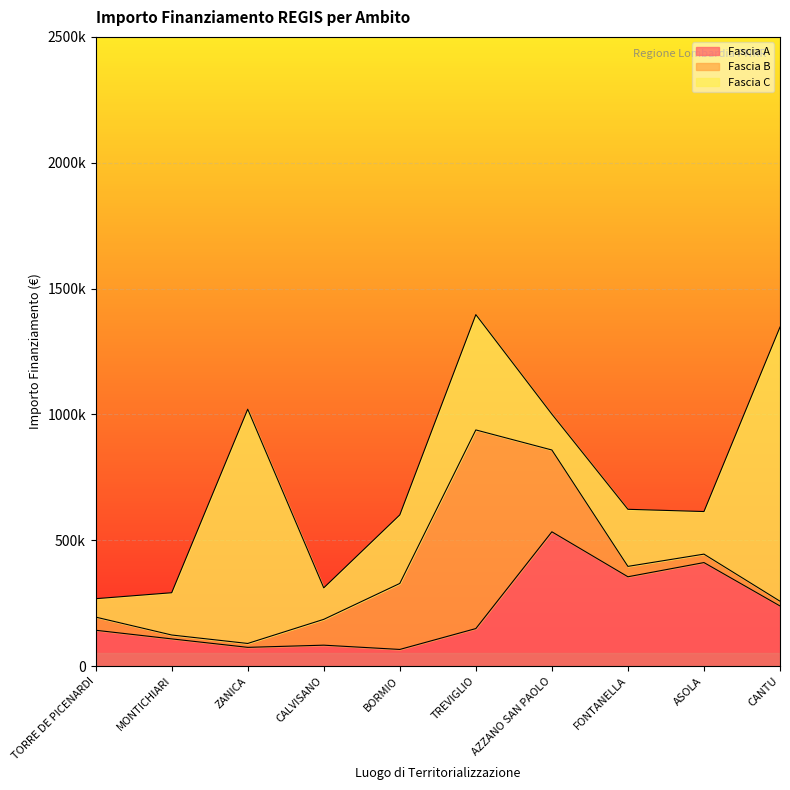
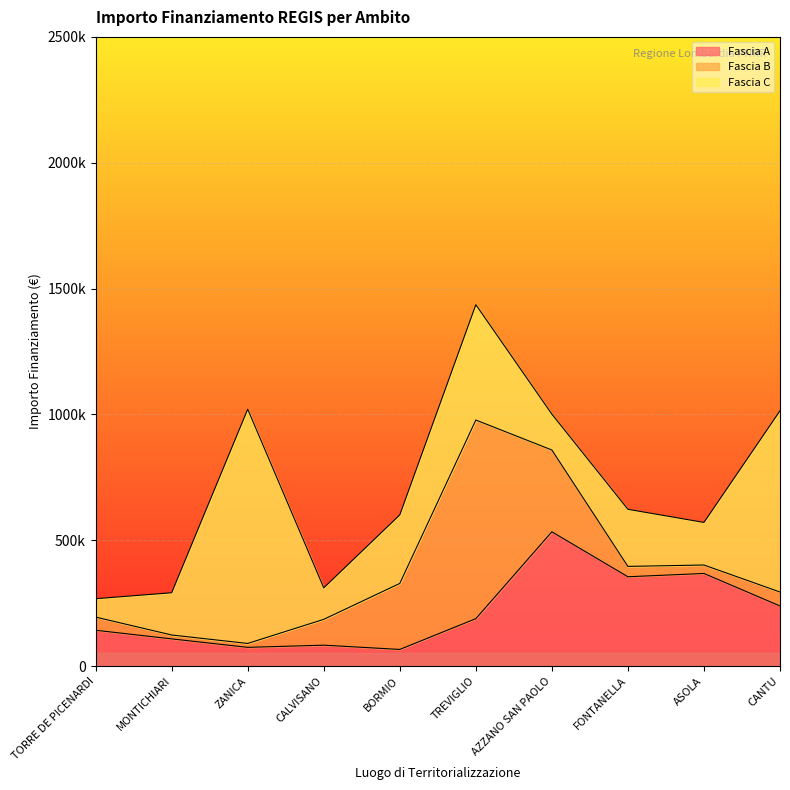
  {
    "Fascia A": {
      "TORRE DE PICENARDI": 140000,
      "MONTICHIARI": 110000,
      "ZANICA": 70000,
      "CALVISANO": 80000,
      "BORMIO": 70000,
-     "TREVIGLIO": 150000,
+     "TREVIGLIO": 190000,
      "AZZANO SAN PAOLO": 530000,
      "FONTANELLA": 350000,
-     "ASOLA": 410000,
+     "ASOLA": 370000,
      "CANTU": 240000
    },
    "Fascia B": {
      "TORRE DE PICENARDI": 50000,
      "MONTICHIARI": 20000,
      "ZANICA": 20000,
      "CALVISANO": 100000,
      "BORMIO": 260000,
      "TREVIGLIO": 790000,
      "AZZANO SAN PAOLO": 330000,
      "FONTANELLA": 40000,
      "ASOLA": 30000,
-     "CANTU": 20000
+     "CANTU": 60000
    },
    "Fascia C": {
      "TORRE DE PICENARDI": 70000,
      "MONTICHIARI": 170000,
      "ZANICA": 930000,
      "CALVISANO": 130000,
      "BORMIO": 270000,
      "TREVIGLIO": 460000,
      "AZZANO SAN PAOLO": 140000,
      "FONTANELLA": 230000,
      "ASOLA": 170000,
-     "CANTU": 1090000
+     "CANTU": 720000
    }
  }
